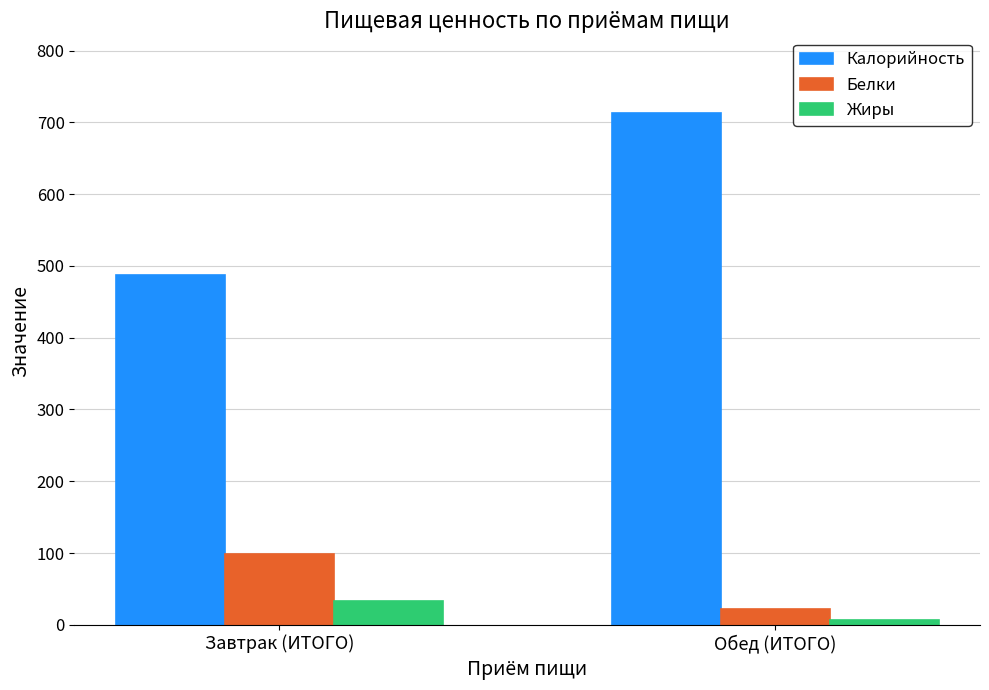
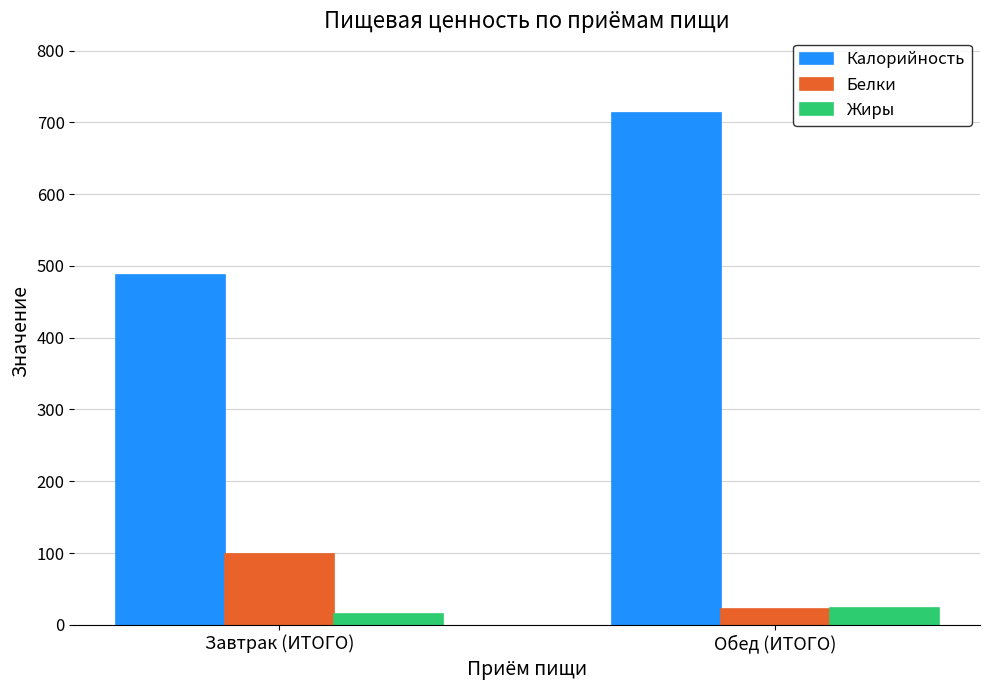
  {
    "Калорийность": {
      "Завтрак (ИТОГО)": 490,
      "Обед (ИТОГО)": 710
    },
    "Белки": {
      "Завтрак (ИТОГО)": 100,
      "Обед (ИТОГО)": 20
    },
    "Жиры": {
-     "Завтрак (ИТОГО)": 30,
-     "Обед (ИТОГО)": 10
+     "Завтрак (ИТОГО)": 20,
+     "Обед (ИТОГО)": 20
    }
  }
